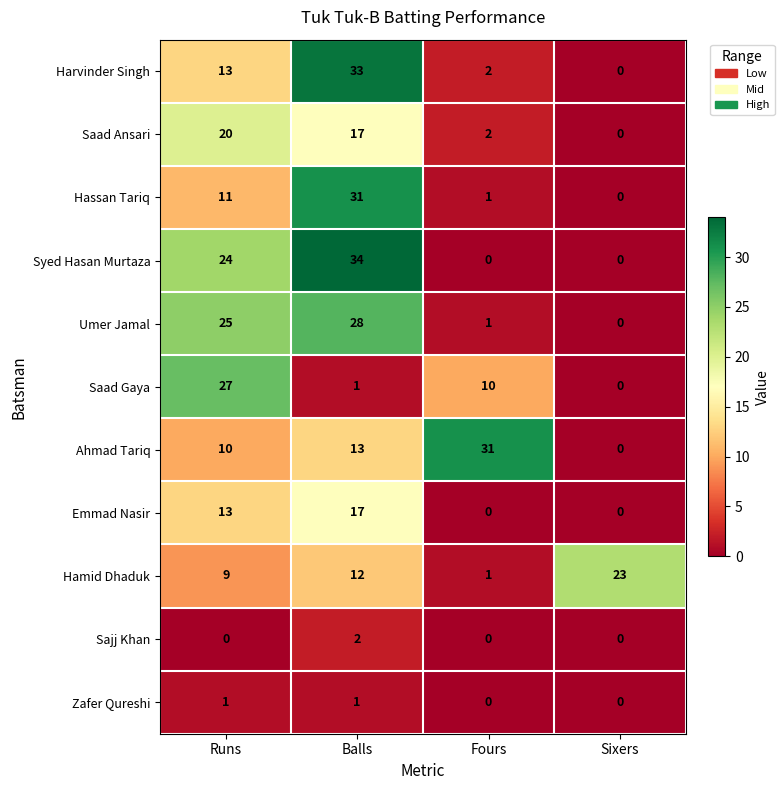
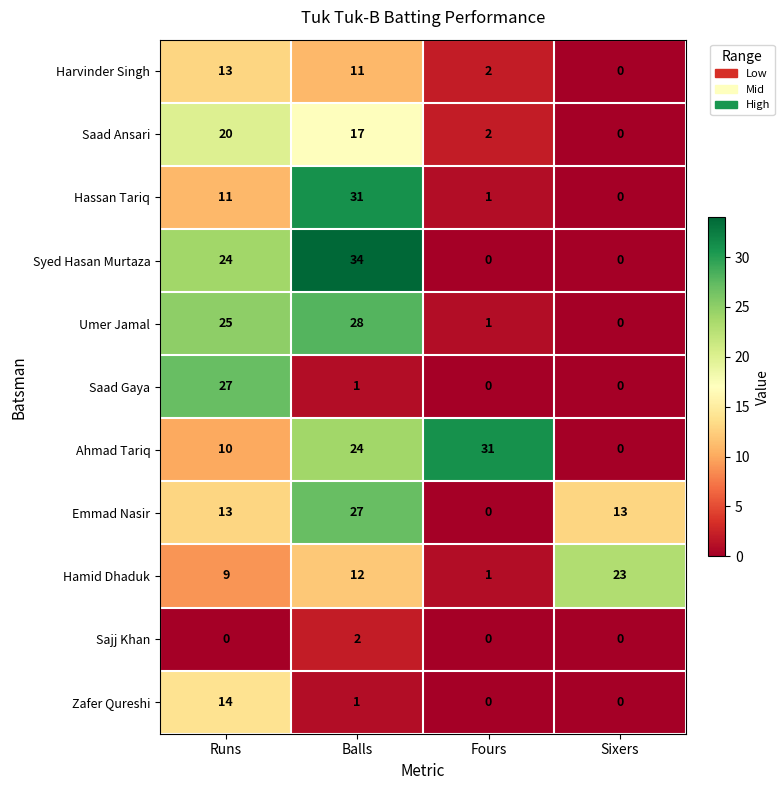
  {
    "Harvinder Singh": {
      "Runs": 13,
-     "Balls": 33,
+     "Balls": 11,
      "Fours": 2,
      "Sixers": 0
    },
    "Saad Ansari": {
      "Runs": 20,
      "Balls": 17,
      "Fours": 2,
      "Sixers": 0
    },
    "Hassan Tariq": {
      "Runs": 11,
      "Balls": 31,
      "Fours": 1,
      "Sixers": 0
    },
    "Syed Hasan Murtaza": {
      "Runs": 24,
      "Balls": 34,
      "Fours": 0,
      "Sixers": 0
    },
    "Umer Jamal": {
      "Runs": 25,
      "Balls": 28,
      "Fours": 1,
      "Sixers": 0
    },
    "Saad Gaya": {
      "Runs": 27,
      "Balls": 1,
-     "Fours": 10,
+     "Fours": 0,
      "Sixers": 0
    },
    "Ahmad Tariq": {
      "Runs": 10,
-     "Balls": 13,
+     "Balls": 24,
      "Fours": 31,
      "Sixers": 0
    },
    "Emmad Nasir": {
      "Runs": 13,
-     "Balls": 17,
+     "Balls": 27,
      "Fours": 0,
-     "Sixers": 0
+     "Sixers": 13
    },
    "Hamid Dhaduk": {
      "Runs": 9,
      "Balls": 12,
      "Fours": 1,
      "Sixers": 23
    },
    "Sajj Khan": {
      "Runs": 0,
      "Balls": 2,
      "Fours": 0,
      "Sixers": 0
    },
    "Zafer Qureshi": {
-     "Runs": 1,
+     "Runs": 14,
      "Balls": 1,
      "Fours": 0,
      "Sixers": 0
    }
  }
